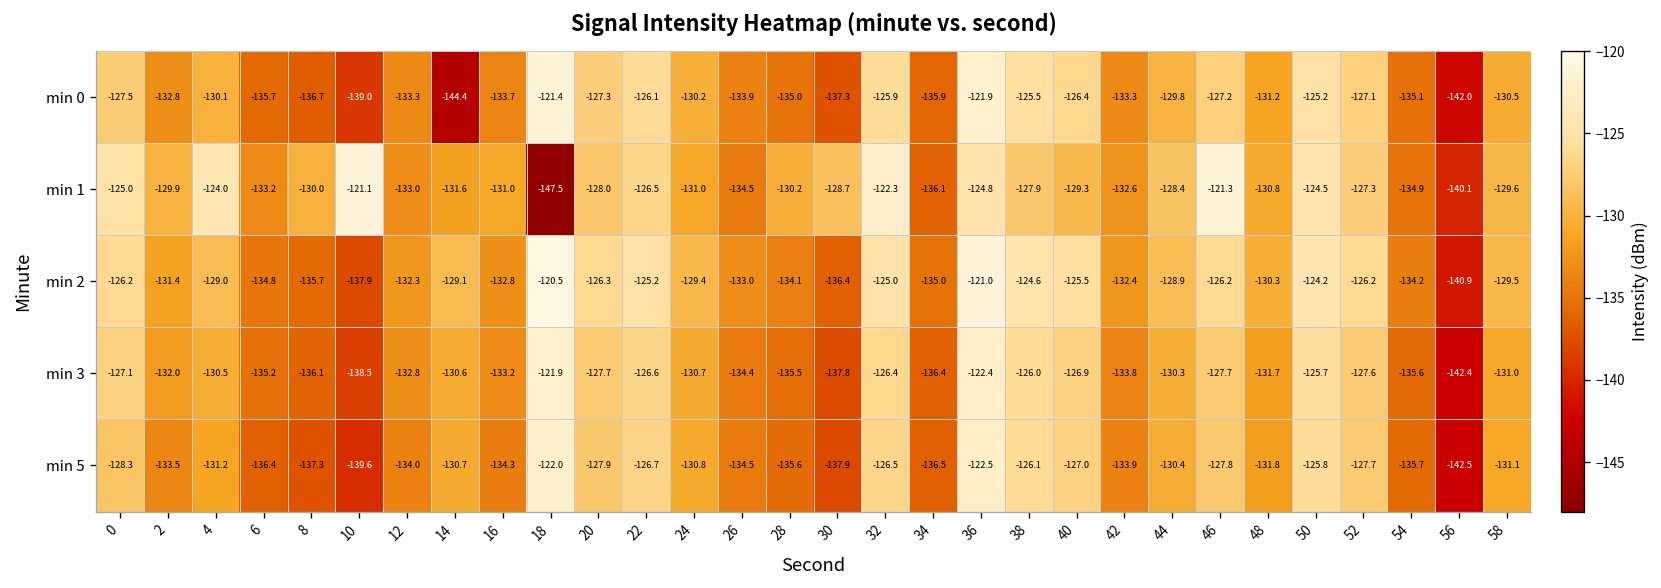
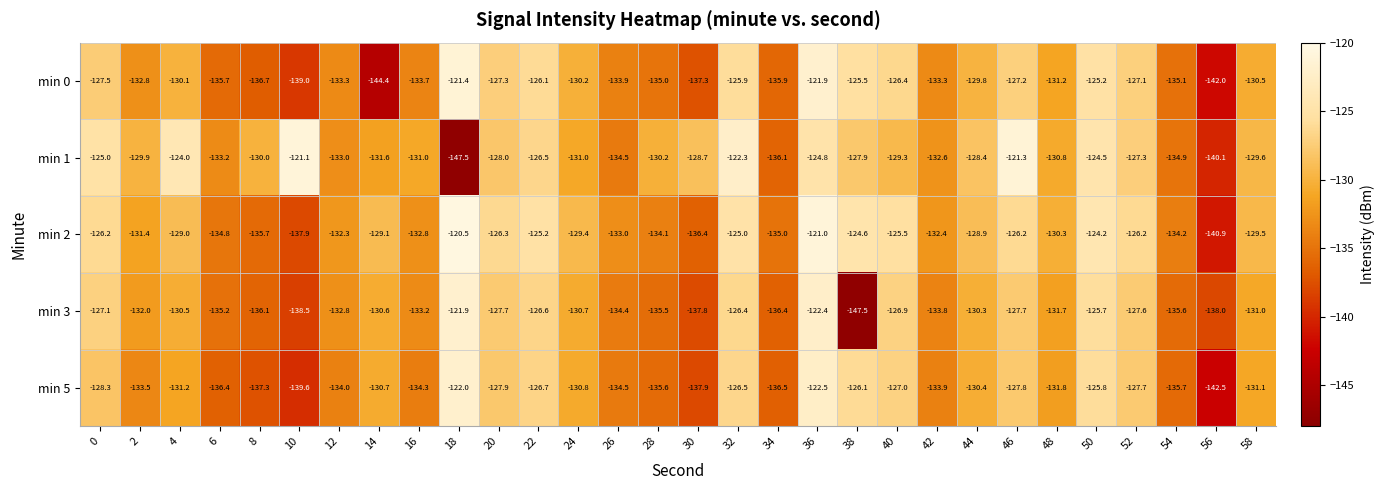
  {
    "min 0": {
      "0": -127.5,
      "2": -132.8,
      "4": -130.1,
      "6": -135.7,
      "8": -136.7,
      "10": -139.0,
      "12": -133.3,
      "14": -144.4,
      "16": -133.7,
      "18": -121.4,
      "20": -127.3,
      "22": -126.1,
      "24": -130.2,
      "26": -133.9,
      "28": -135.0,
      "30": -137.3,
      "32": -125.9,
      "34": -135.9,
      "36": -121.9,
      "38": -125.5,
      "40": -126.4,
      "42": -133.3,
      "44": -129.8,
      "46": -127.2,
      "48": -131.2,
      "50": -125.2,
      "52": -127.1,
      "54": -135.1,
      "56": -142.0,
      "58": -130.5
    },
    "min 1": {
      "0": -125.0,
      "2": -129.9,
      "4": -124.0,
      "6": -133.2,
      "8": -130.0,
      "10": -121.1,
      "12": -133.0,
      "14": -131.6,
      "16": -131.0,
      "18": -147.5,
      "20": -128.0,
      "22": -126.5,
      "24": -131.0,
      "26": -134.5,
      "28": -130.2,
      "30": -128.7,
      "32": -122.3,
      "34": -136.1,
      "36": -124.8,
      "38": -127.9,
      "40": -129.3,
      "42": -132.6,
      "44": -128.4,
      "46": -121.3,
      "48": -130.8,
      "50": -124.5,
      "52": -127.3,
      "54": -134.9,
      "56": -140.1,
      "58": -129.6
    },
    "min 2": {
      "0": -126.2,
      "2": -131.4,
      "4": -129.0,
      "6": -134.8,
      "8": -135.7,
      "10": -137.9,
      "12": -132.3,
      "14": -129.1,
      "16": -132.8,
      "18": -120.5,
      "20": -126.3,
      "22": -125.2,
      "24": -129.4,
      "26": -133.0,
      "28": -134.1,
      "30": -136.4,
      "32": -125.0,
      "34": -135.0,
      "36": -121.0,
      "38": -124.6,
      "40": -125.5,
      "42": -132.4,
      "44": -128.9,
      "46": -126.2,
      "48": -130.3,
      "50": -124.2,
      "52": -126.2,
      "54": -134.2,
      "56": -140.9,
      "58": -129.5
    },
    "min 3": {
      "0": -127.1,
      "2": -132.0,
      "4": -130.5,
      "6": -135.2,
      "8": -136.1,
      "10": -138.5,
      "12": -132.8,
      "14": -130.6,
      "16": -133.2,
      "18": -121.9,
      "20": -127.7,
      "22": -126.6,
      "24": -130.7,
      "26": -134.4,
      "28": -135.5,
      "30": -137.8,
      "32": -126.4,
      "34": -136.4,
      "36": -122.4,
-     "38": -126.0,
+     "38": -147.5,
      "40": -126.9,
      "42": -133.8,
      "44": -130.3,
      "46": -127.7,
      "48": -131.7,
      "50": -125.7,
      "52": -127.6,
      "54": -135.6,
-     "56": -142.4,
+     "56": -138.0,
      "58": -131.0
    },
    "min 5": {
      "0": -128.3,
      "2": -133.5,
      "4": -131.2,
      "6": -136.4,
      "8": -137.3,
      "10": -139.6,
      "12": -134.0,
      "14": -130.7,
      "16": -134.3,
      "18": -122.0,
      "20": -127.9,
      "22": -126.7,
      "24": -130.8,
      "26": -134.5,
      "28": -135.6,
      "30": -137.9,
      "32": -126.5,
      "34": -136.5,
      "36": -122.5,
      "38": -126.1,
      "40": -127.0,
      "42": -133.9,
      "44": -130.4,
      "46": -127.8,
      "48": -131.8,
      "50": -125.8,
      "52": -127.7,
      "54": -135.7,
      "56": -142.5,
      "58": -131.1
    }
  }
